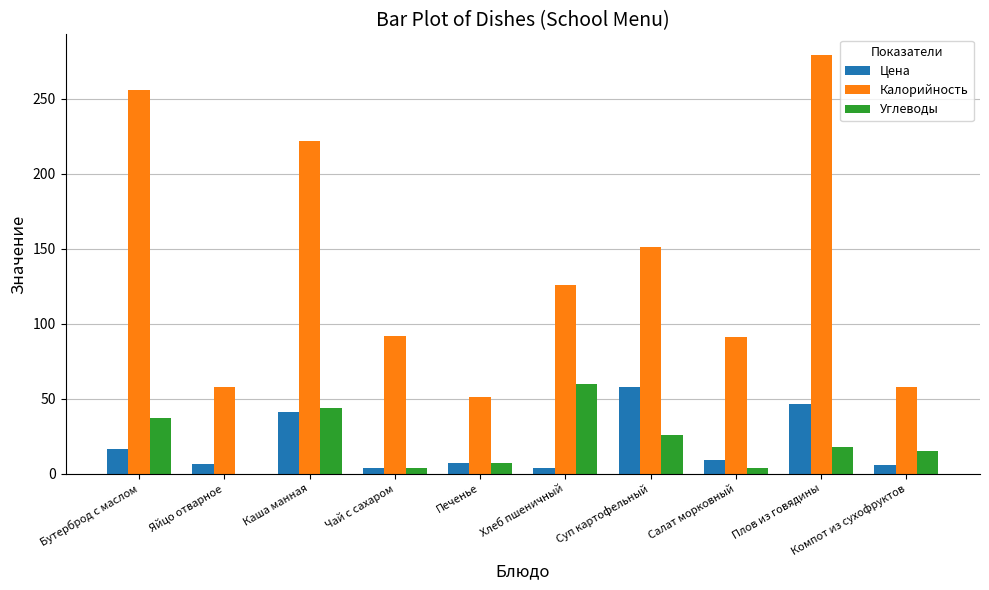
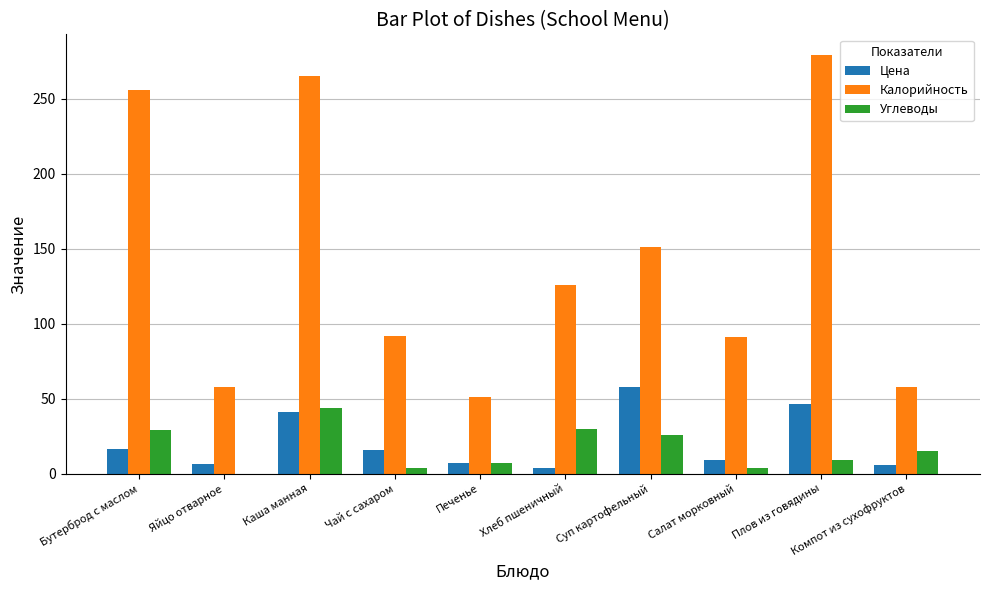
  {
    "Цена": {
      "Бутерброд с маслом": 17,
      "Яйцо отварное": 6,
      "Каша манная": 41,
-     "Чай с сахаром": 3,
+     "Чай с сахаром": 16,
      "Печенье": 7,
      "Хлеб пшеничный": 4,
      "Суп картофельный": 58,
      "Салат морковный": 9,
      "Плов из говядины": 46,
      "Компот из сухофруктов": 6
    },
    "Калорийность": {
      "Бутерброд с маслом": 256,
      "Яйцо отварное": 58,
-     "Каша манная": 222,
+     "Каша манная": 265,
      "Чай с сахаром": 92,
      "Печенье": 51,
      "Хлеб пшеничный": 126,
      "Суп картофельный": 151,
      "Салат морковный": 91,
      "Плов из говядины": 279,
      "Компот из сухофруктов": 58
    },
    "Углеводы": {
-     "Бутерброд с маслом": 37,
+     "Бутерброд с маслом": 29,
      "Яйцо отварное": 0,
      "Каша манная": 44,
      "Чай с сахаром": 4,
      "Печенье": 7,
-     "Хлеб пшеничный": 60,
+     "Хлеб пшеничный": 30,
      "Суп картофельный": 26,
      "Салат морковный": 4,
-     "Плов из говядины": 18,
+     "Плов из говядины": 9,
      "Компот из сухофруктов": 15
    }
  }
